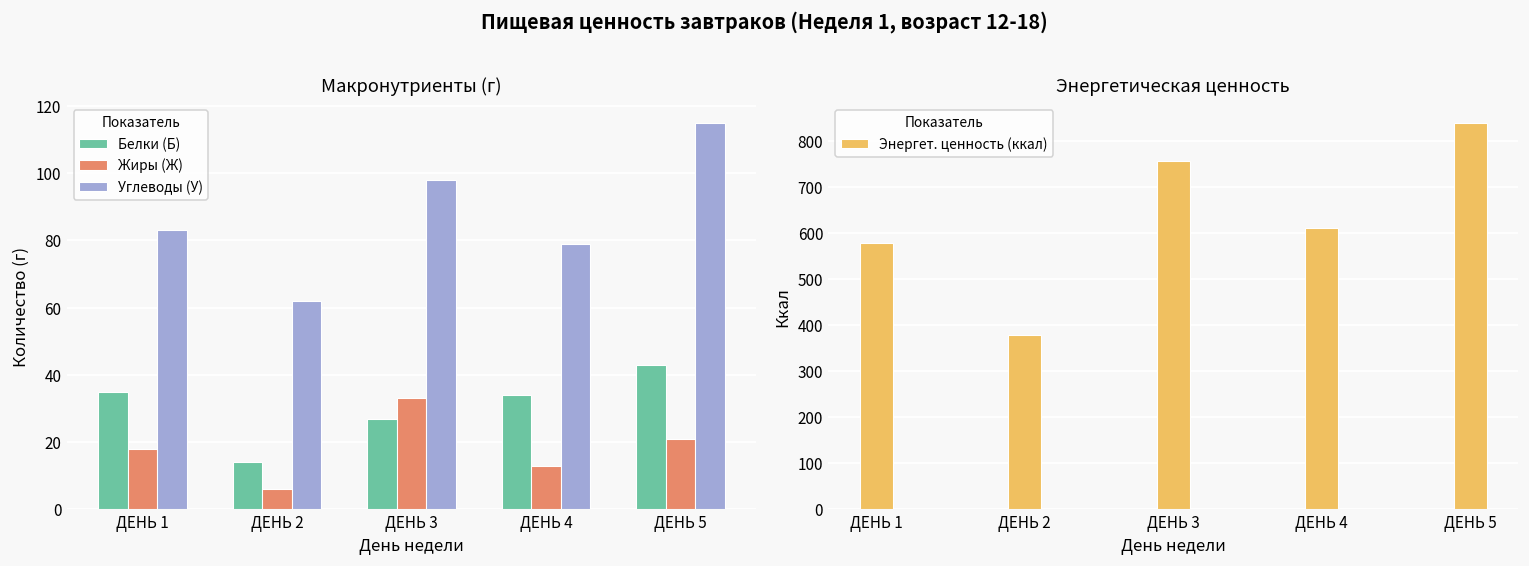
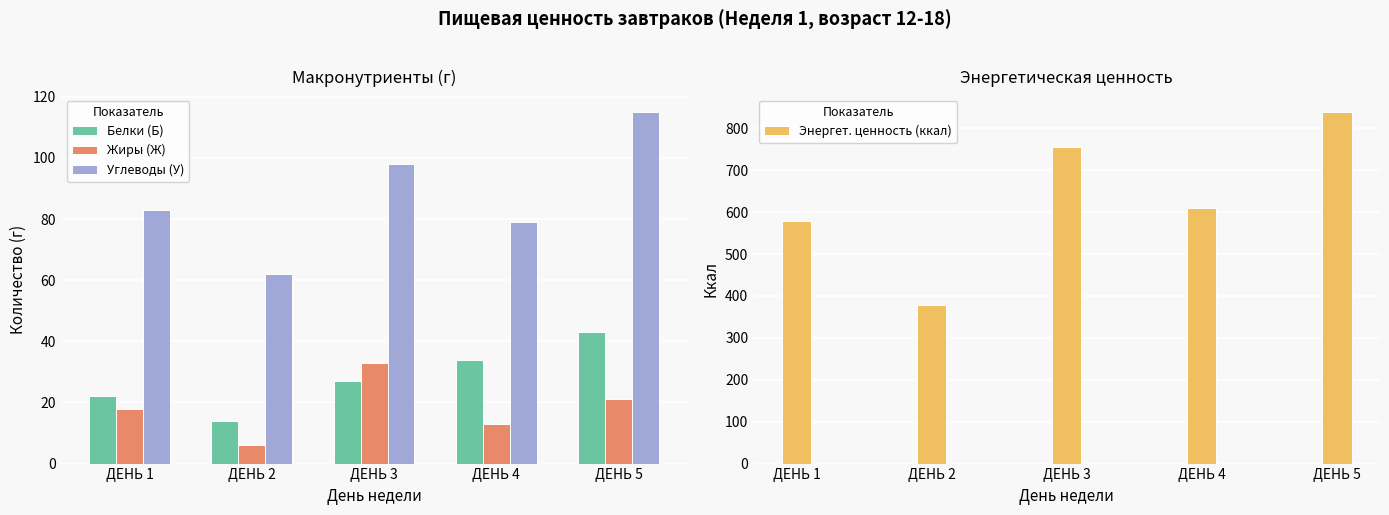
  {
    "Макронутриенты (г)": {
      "Белки (Б)": {
-       "ДЕНЬ 1": 35,
+       "ДЕНЬ 1": 22,
        "ДЕНЬ 2": 14,
        "ДЕНЬ 3": 27,
        "ДЕНЬ 4": 34,
        "ДЕНЬ 5": 43
      },
      "Жиры (Ж)": {
        "ДЕНЬ 1": 18,
        "ДЕНЬ 2": 6,
        "ДЕНЬ 3": 33,
        "ДЕНЬ 4": 13,
        "ДЕНЬ 5": 21
      },
      "Углеводы (У)": {
        "ДЕНЬ 1": 83,
        "ДЕНЬ 2": 62,
        "ДЕНЬ 3": 98,
        "ДЕНЬ 4": 79,
        "ДЕНЬ 5": 115
      }
    },
    "Энергетическая ценность": {
      "ДЕНЬ 1": 580,
      "ДЕНЬ 2": 380,
      "ДЕНЬ 3": 760,
      "ДЕНЬ 4": 610,
      "ДЕНЬ 5": 840
    }
  }
